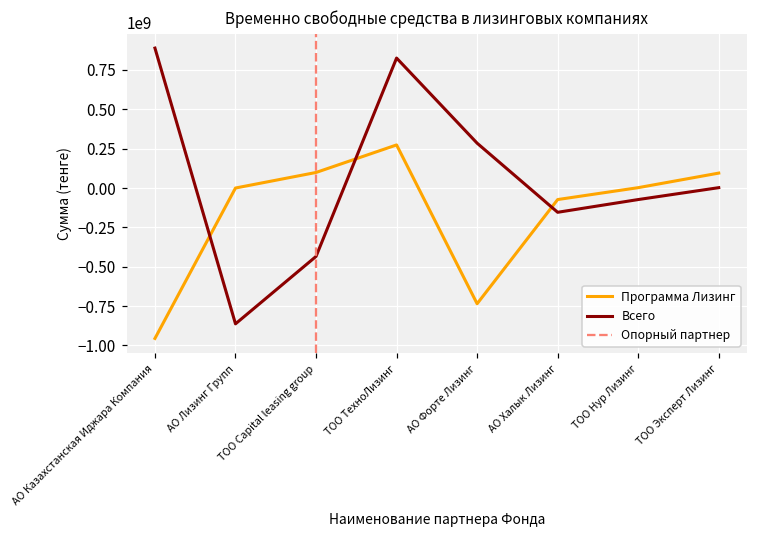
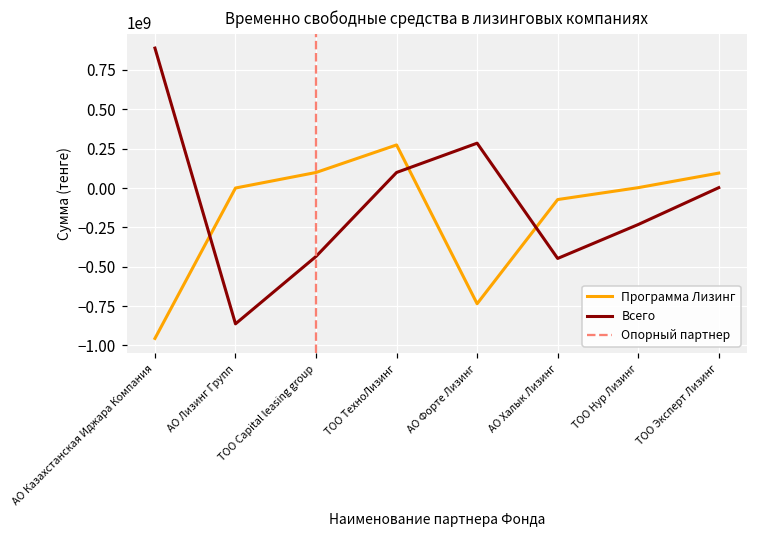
  {
    "Программа Лизинг": {
      "АО Казахстанская Иджара Компания": -960000000,
      "АО Лизинг Групп": 0,
      "ТОО Capital leasing group": 100000000,
      "ТОО ТехноЛизинг": 270000000,
      "АО Форте Лизинг": -740000000,
      "АО Халык Лизинг": -70000000,
      "ТОО Нур Лизинг": 0,
      "ТОО Эксперт Лизинг": 90000000
    },
    "Всего": {
      "АО Казахстанская Иджара Компания": 890000000,
      "АО Лизинг Групп": -860000000,
      "ТОО Capital leasing group": -430000000,
-     "ТОО ТехноЛизинг": 830000000,
+     "ТОО ТехноЛизинг": 100000000,
      "АО Форте Лизинг": 280000000,
-     "АО Халык Лизинг": -150000000,
-     "ТОО Нур Лизинг": -70000000,
+     "АО Халык Лизинг": -450000000,
+     "ТОО Нур Лизинг": -230000000,
      "ТОО Эксперт Лизинг": 0
    }
  }
